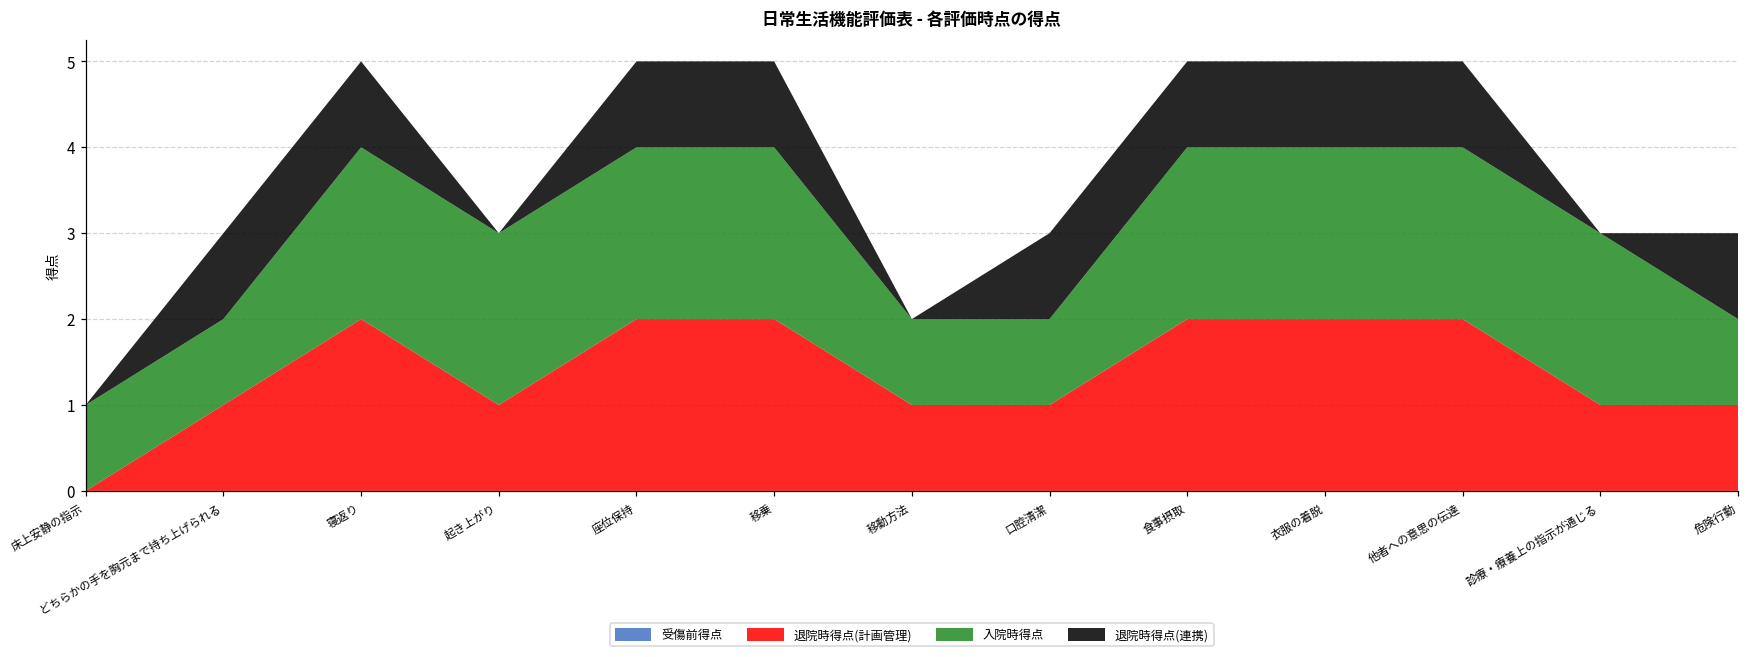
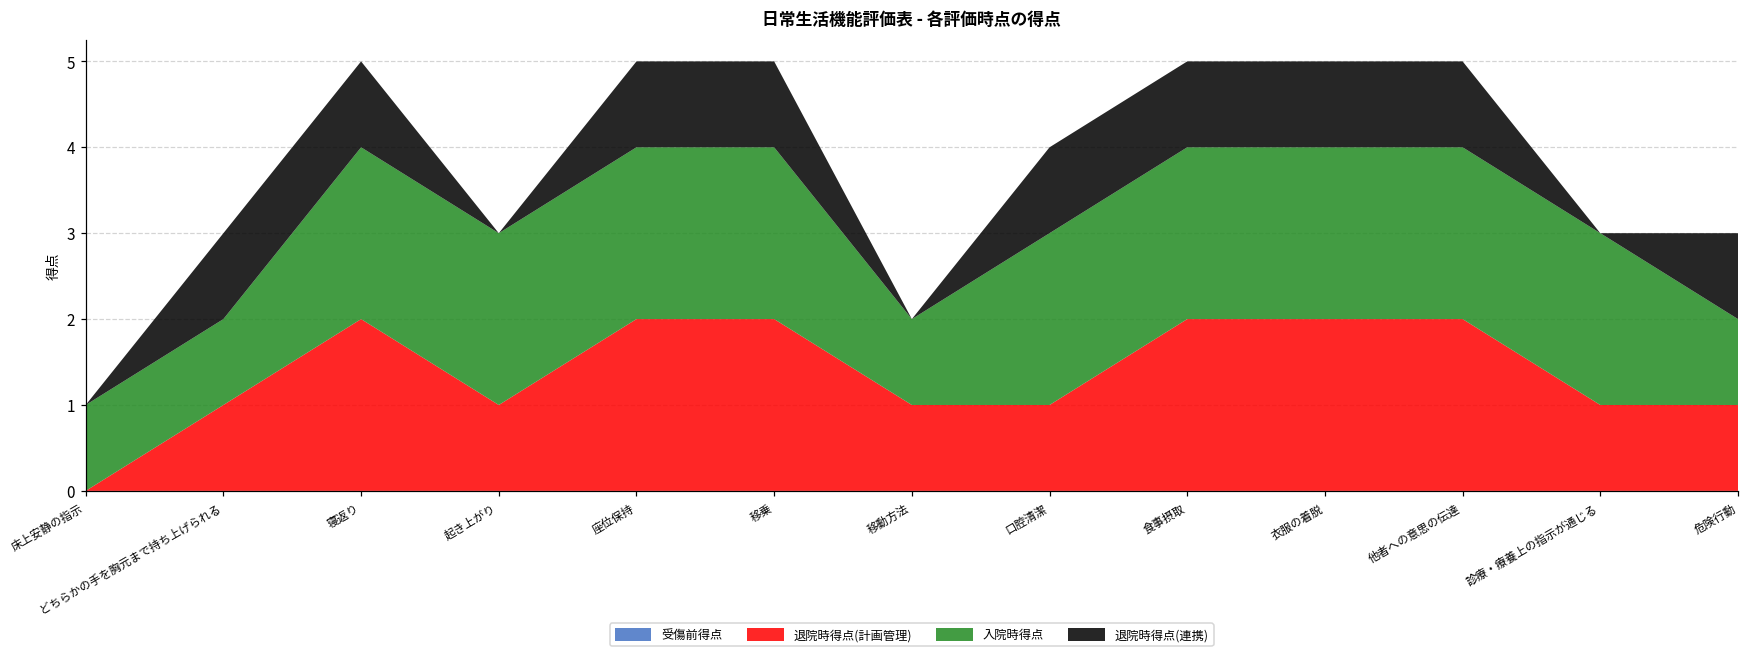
  {
    "受傷前得点": {
      "どちらかの手を胸元まで持ち上げられる": 0,
      "寝返り": 0,
      "起き上がり": 0,
      "座位保持": 0,
      "移乗": 0,
      "移動方法": 0,
      "口腔清潔": 0,
      "食事摂取": 0,
      "衣服の着脱": 0,
      "他者への意思の伝達": 0,
      "診療・療養上の指示が通じる": 0,
      "危険行動": 0
    },
    "退院時得点(計画管理)": {
      "どちらかの手を胸元まで持ち上げられる": 1,
      "寝返り": 2,
      "起き上がり": 1,
      "座位保持": 2,
      "移乗": 2,
      "移動方法": 1,
      "口腔清潔": 1,
      "食事摂取": 2,
      "衣服の着脱": 2,
      "他者への意思の伝達": 2,
      "診療・療養上の指示が通じる": 1,
      "危険行動": 1
    },
    "入院時得点": {
      "どちらかの手を胸元まで持ち上げられる": 1,
      "寝返り": 2,
      "座位保持": 2,
      "移乗": 2,
-     "口腔清潔": 1,
+     "口腔清潔": 2,
      "食事摂取": 2,
      "衣服の着脱": 2,
      "他者への意思の伝達": 2,
      "危険行動": 1
    },
    "退院時得点(連携)": {
      "どちらかの手を胸元まで持ち上げられる": 1,
      "寝返り": 1,
      "座位保持": 1,
      "移乗": 1,
      "口腔清潔": 1,
      "食事摂取": 1,
      "衣服の着脱": 1,
      "他者への意思の伝達": 1,
      "危険行動": 1
    }
  }
